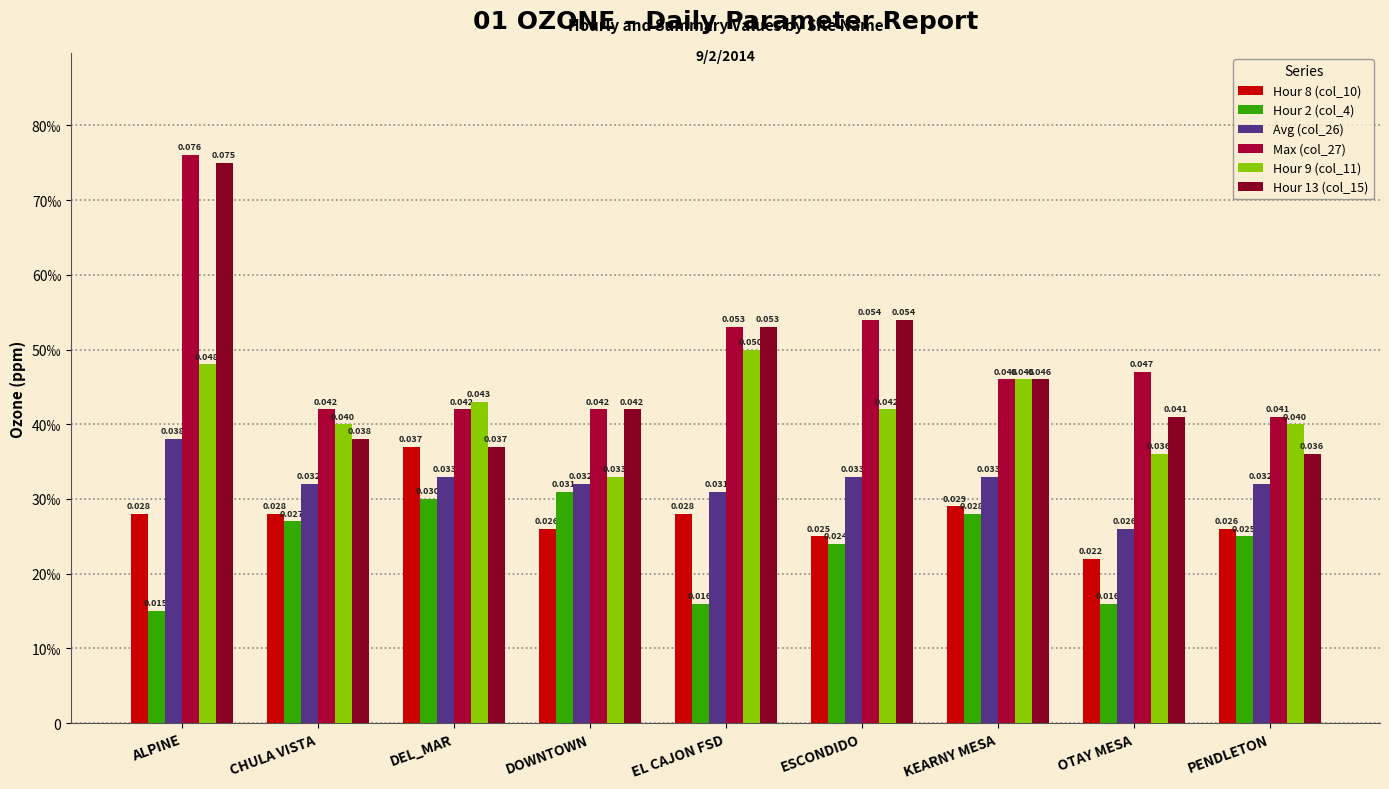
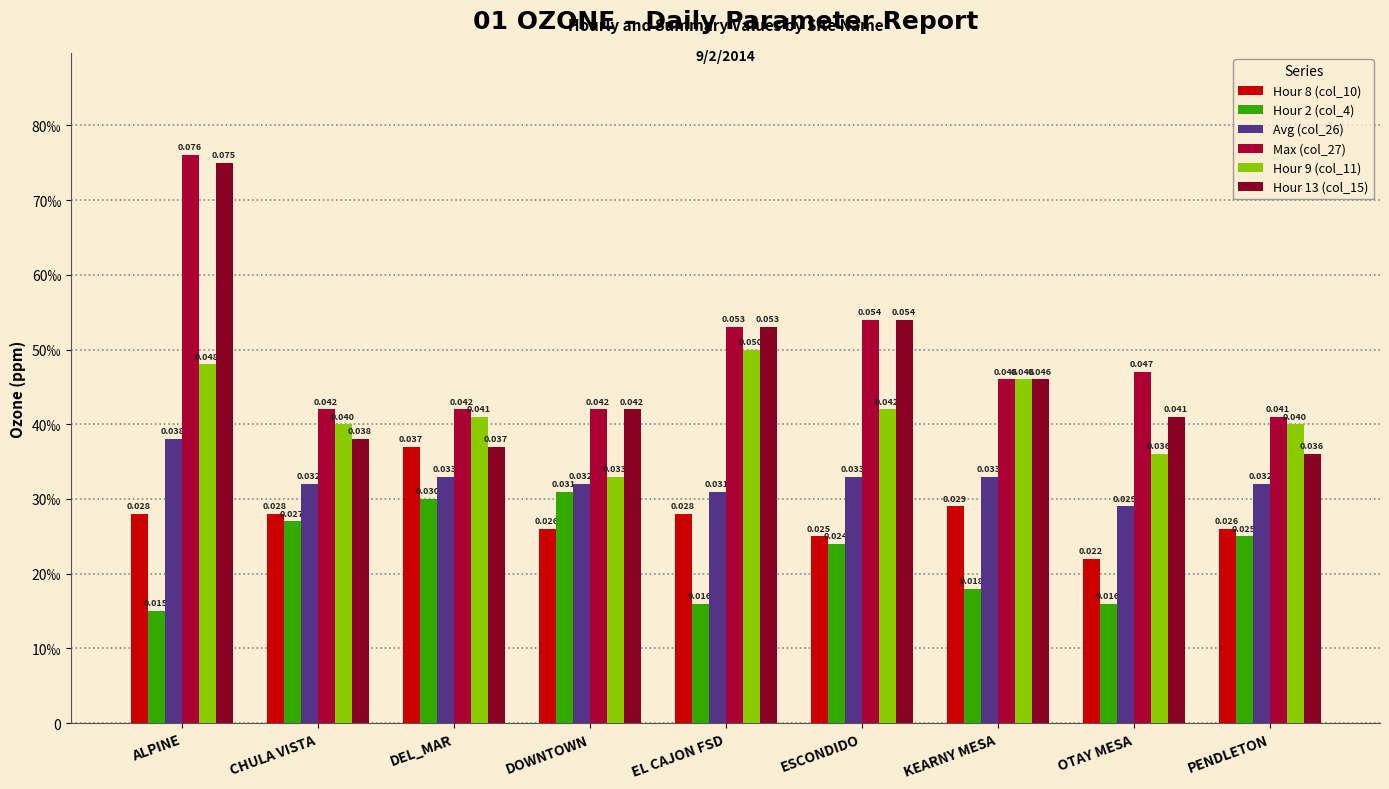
  {
    "Hour 8 (col_10)": {
      "ALPINE": 0.028,
      "CHULA VISTA": 0.028,
      "DEL_MAR": 0.037,
      "DOWNTOWN": 0.026,
      "EL CAJON FSD": 0.028,
      "ESCONDIDO": 0.025,
      "KEARNY MESA": 0.029,
      "OTAY MESA": 0.022,
      "PENDLETON": 0.026
    },
    "Hour 2 (col_4)": {
      "ALPINE": 0.015,
      "CHULA VISTA": 0.027,
      "DEL_MAR": 0.030,
      "DOWNTOWN": 0.031,
      "EL CAJON FSD": 0.016,
      "ESCONDIDO": 0.024,
-     "KEARNY MESA": 0.028,
+     "KEARNY MESA": 0.018,
      "OTAY MESA": 0.016,
      "PENDLETON": 0.025
    },
    "Avg (col_26)": {
      "ALPINE": 0.038,
      "CHULA VISTA": 0.032,
      "DEL_MAR": 0.033,
      "DOWNTOWN": 0.032,
      "EL CAJON FSD": 0.031,
      "ESCONDIDO": 0.033,
      "KEARNY MESA": 0.033,
-     "OTAY MESA": 0.026,
+     "OTAY MESA": 0.029,
      "PENDLETON": 0.032
    },
    "Hour 9 (col_11)": {
      "ALPINE": 0.048,
      "CHULA VISTA": 0.040,
-     "DEL_MAR": 0.043,
+     "DEL_MAR": 0.041,
      "DOWNTOWN": 0.033,
      "EL CAJON FSD": 0.050,
      "ESCONDIDO": 0.042,
      "OTAY MESA": 0.036,
      "PENDLETON": 0.040
    }
  }
